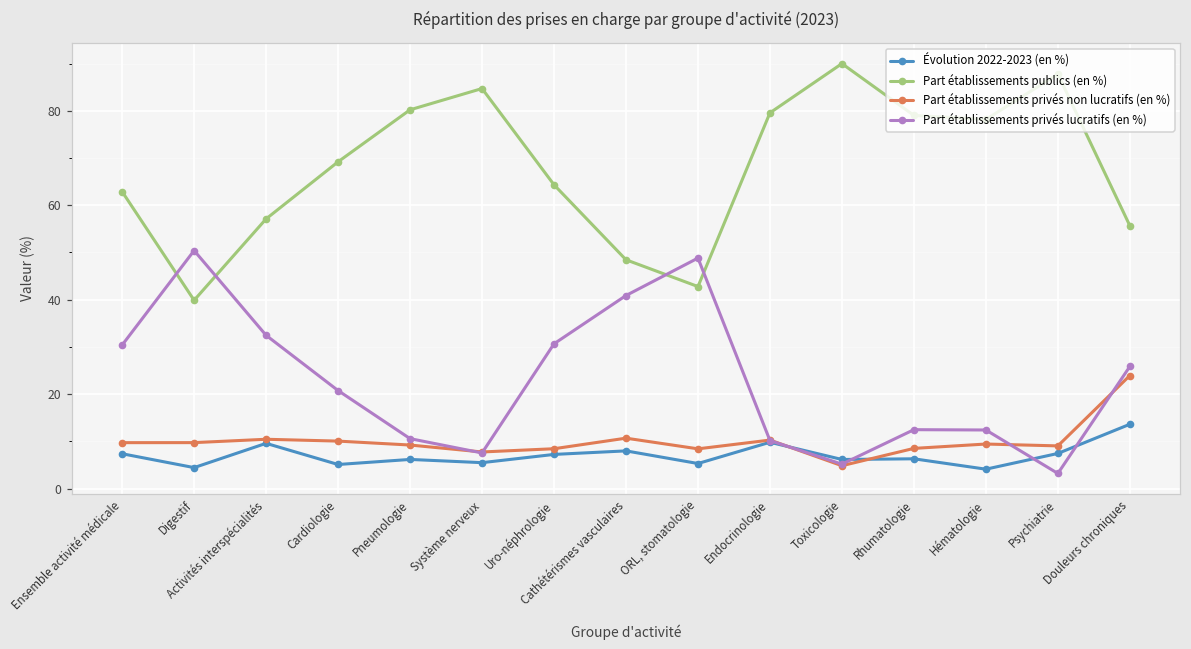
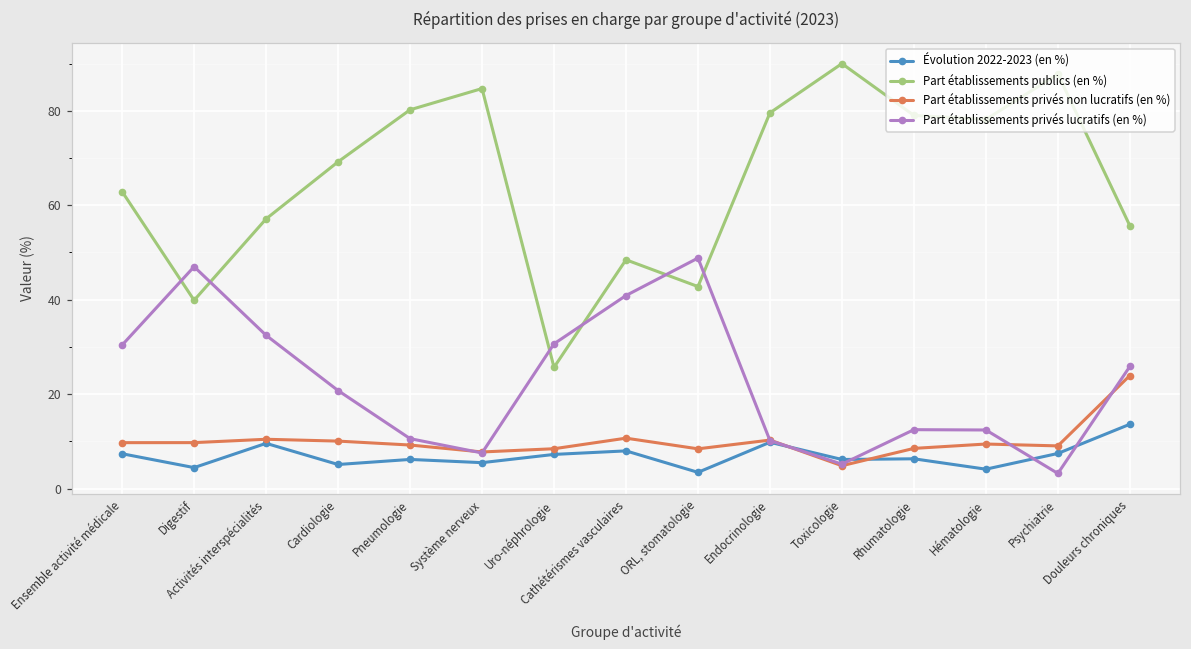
  {
    "Évolution 2022-2023 (en %)": {
      "Ensemble activité médicale": 7,
      "Digestif": 4,
      "Activités interspécialités": 10,
      "Cardiologie": 5,
      "Pneumologie": 6,
      "Système nerveux": 5,
      "Uro-néphrologie": 7,
      "Cathétérismes vasculaires": 8,
-     "ORL, stomatologie": 5,
+     "ORL, stomatologie": 3,
      "Toxicologie": 6,
      "Rhumatologie": 6,
      "Hématologie": 4,
      "Psychiatrie": 7,
      "Douleurs chroniques": 14
    },
    "Part établissements publics (en %)": {
      "Ensemble activité médicale": 63,
      "Digestif": 40,
      "Activités interspécialités": 57,
      "Cardiologie": 69,
      "Pneumologie": 80,
      "Système nerveux": 85,
-     "Uro-néphrologie": 64,
+     "Uro-néphrologie": 26,
      "Cathétérismes vasculaires": 48,
      "ORL, stomatologie": 43,
      "Endocrinologie": 80,
      "Toxicologie": 90,
      "Douleurs chroniques": 56
    },
    "Part établissements privés non lucratifs (en %)": {
      "Ensemble activité médicale": 10,
      "Digestif": 10,
      "Activités interspécialités": 10,
      "Cardiologie": 10,
      "Pneumologie": 9,
      "Uro-néphrologie": 8,
      "Cathétérismes vasculaires": 11,
      "ORL, stomatologie": 8,
      "Rhumatologie": 9,
      "Hématologie": 9,
      "Psychiatrie": 9,
      "Douleurs chroniques": 24
    },
    "Part établissements privés lucratifs (en %)": {
      "Ensemble activité médicale": 30,
-     "Digestif": 50,
+     "Digestif": 47,
      "Activités interspécialités": 32,
      "Cardiologie": 21,
      "Pneumologie": 11,
      "Uro-néphrologie": 31,
      "Cathétérismes vasculaires": 41,
      "ORL, stomatologie": 49,
      "Rhumatologie": 12,
      "Hématologie": 12,
      "Psychiatrie": 3,
      "Douleurs chroniques": 26
    }
  }
